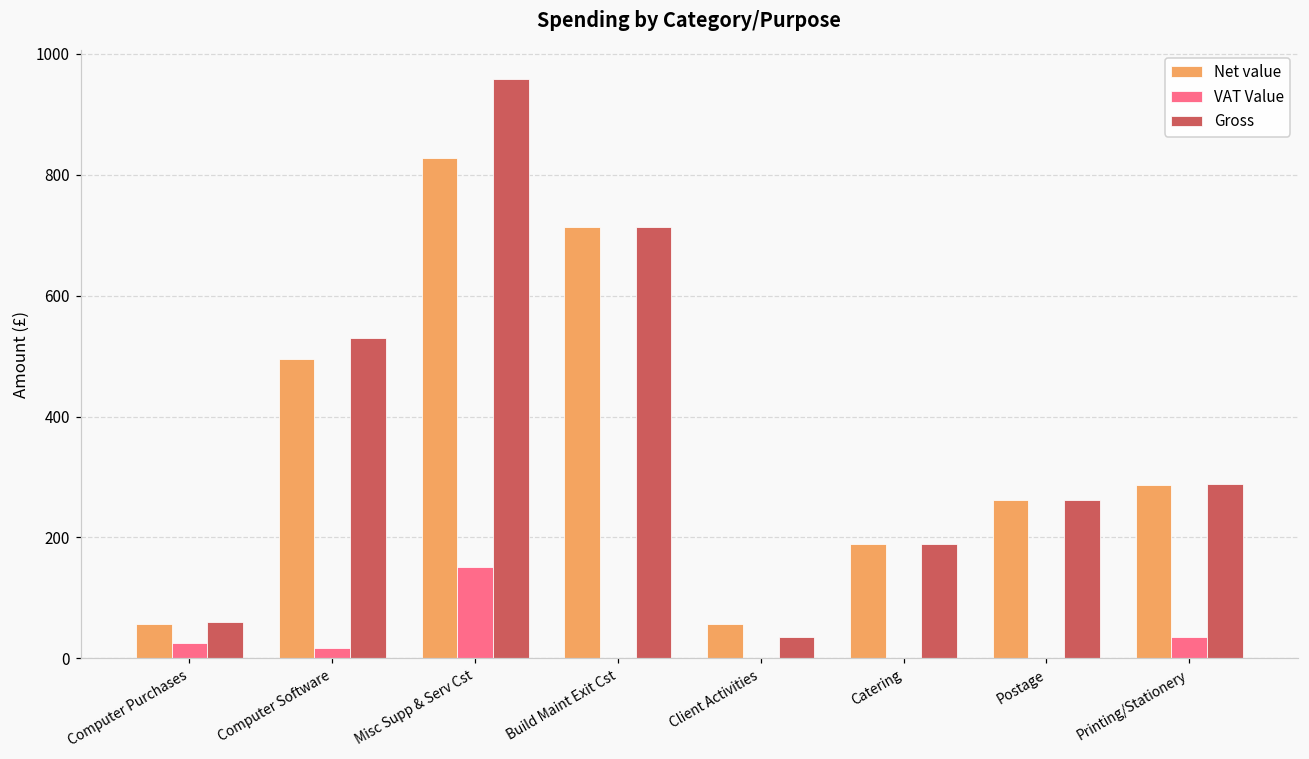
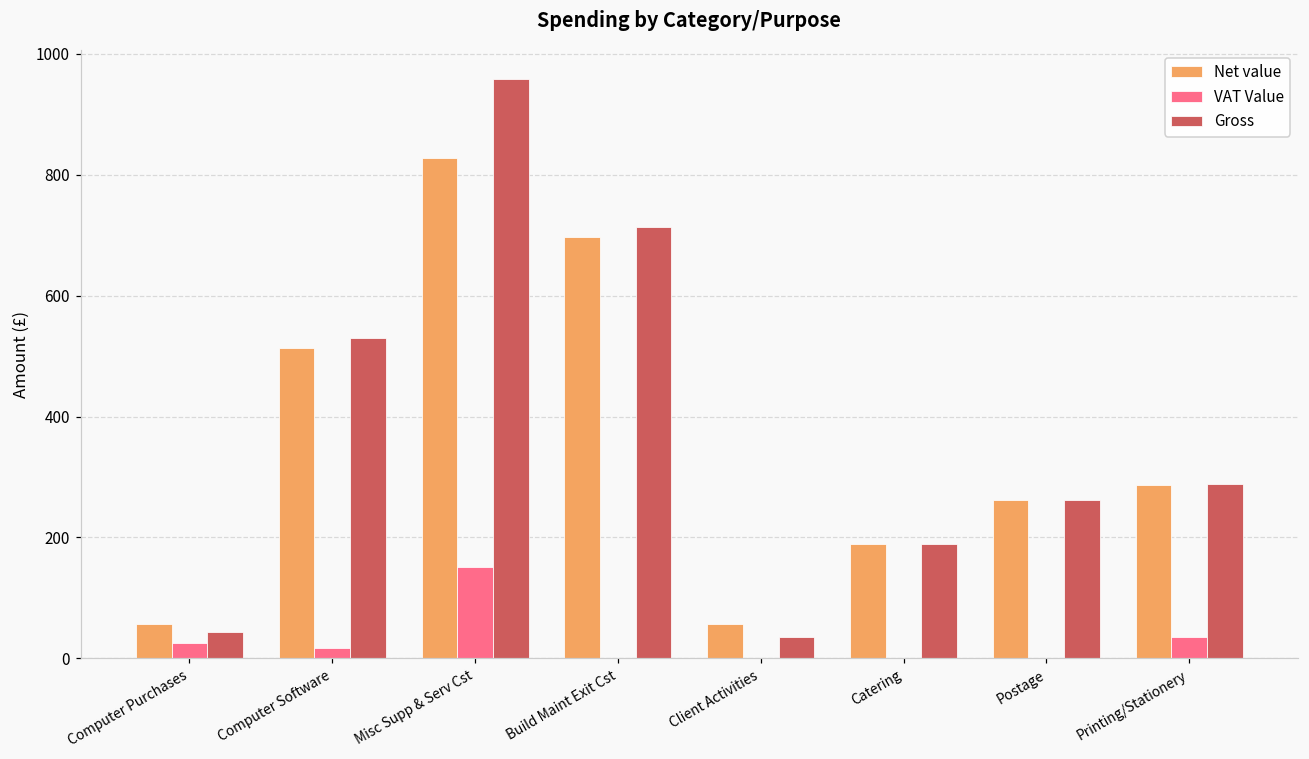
  {
    "Net value": {
      "Computer Purchases": 60,
-     "Computer Software": 500,
+     "Computer Software": 510,
      "Misc Supp & Serv Cst": 830,
-     "Build Maint Exit Cst": 710,
+     "Build Maint Exit Cst": 700,
      "Client Activities": 60,
      "Catering": 190,
      "Postage": 260,
      "Printing/Stationery": 290
    },
    "VAT Value": {
      "Computer Purchases": 30,
      "Computer Software": 20,
      "Misc Supp & Serv Cst": 150,
      "Build Maint Exit Cst": 0,
      "Client Activities": 0,
      "Catering": 0,
      "Postage": 0,
      "Printing/Stationery": 40
    },
    "Gross": {
-     "Computer Purchases": 60,
+     "Computer Purchases": 40,
      "Computer Software": 530,
      "Misc Supp & Serv Cst": 960,
      "Build Maint Exit Cst": 710,
      "Client Activities": 40,
      "Catering": 190,
      "Postage": 260,
      "Printing/Stationery": 290
    }
  }
